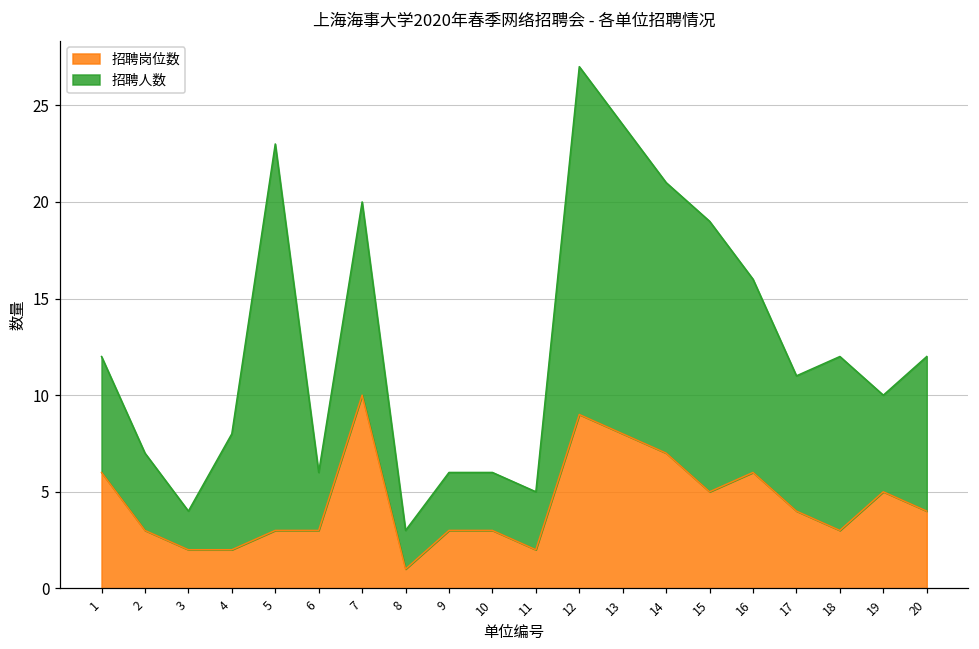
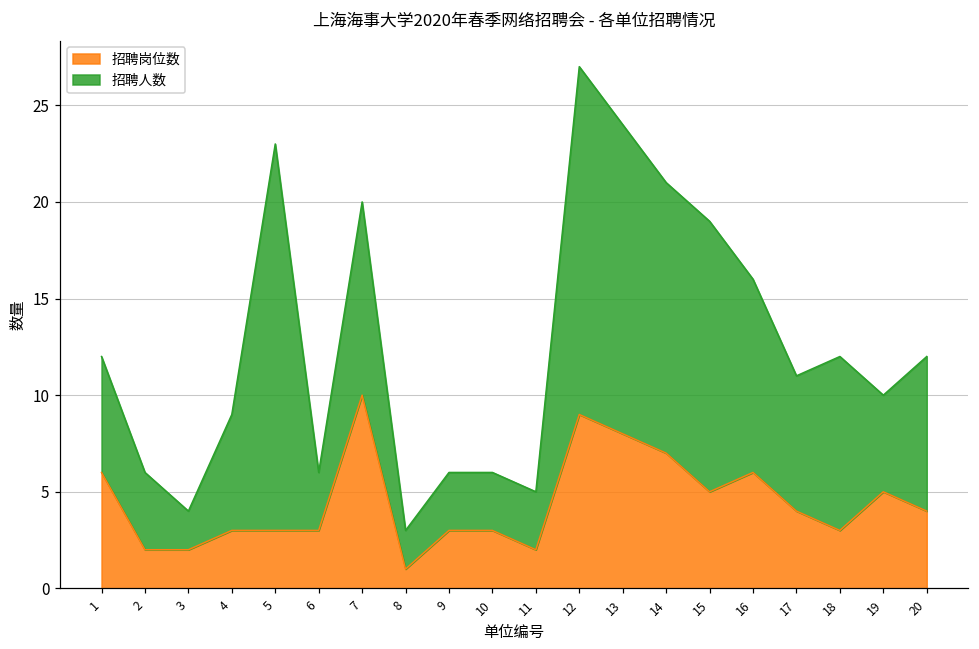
  {
    "招聘岗位数": {
      "1": 6,
-     "2": 3,
+     "2": 2,
      "3": 2,
-     "4": 2,
+     "4": 3,
      "5": 3,
      "6": 3,
      "7": 10,
      "8": 1,
      "9": 3,
      "10": 3,
      "11": 2,
      "12": 9,
      "13": 8,
      "14": 7,
      "15": 5,
      "16": 6,
      "17": 4,
      "18": 3,
      "19": 5,
      "20": 4
    },
    "招聘人数": {
      "1": 6,
      "2": 4,
      "3": 2,
      "4": 6,
      "5": 20,
      "6": 3,
      "7": 10,
      "8": 2,
      "9": 3,
      "10": 3,
      "11": 3,
      "12": 18,
      "13": 16,
      "14": 14,
      "15": 14,
      "16": 10,
      "17": 7,
      "18": 9,
      "19": 5,
      "20": 8
    }
  }
